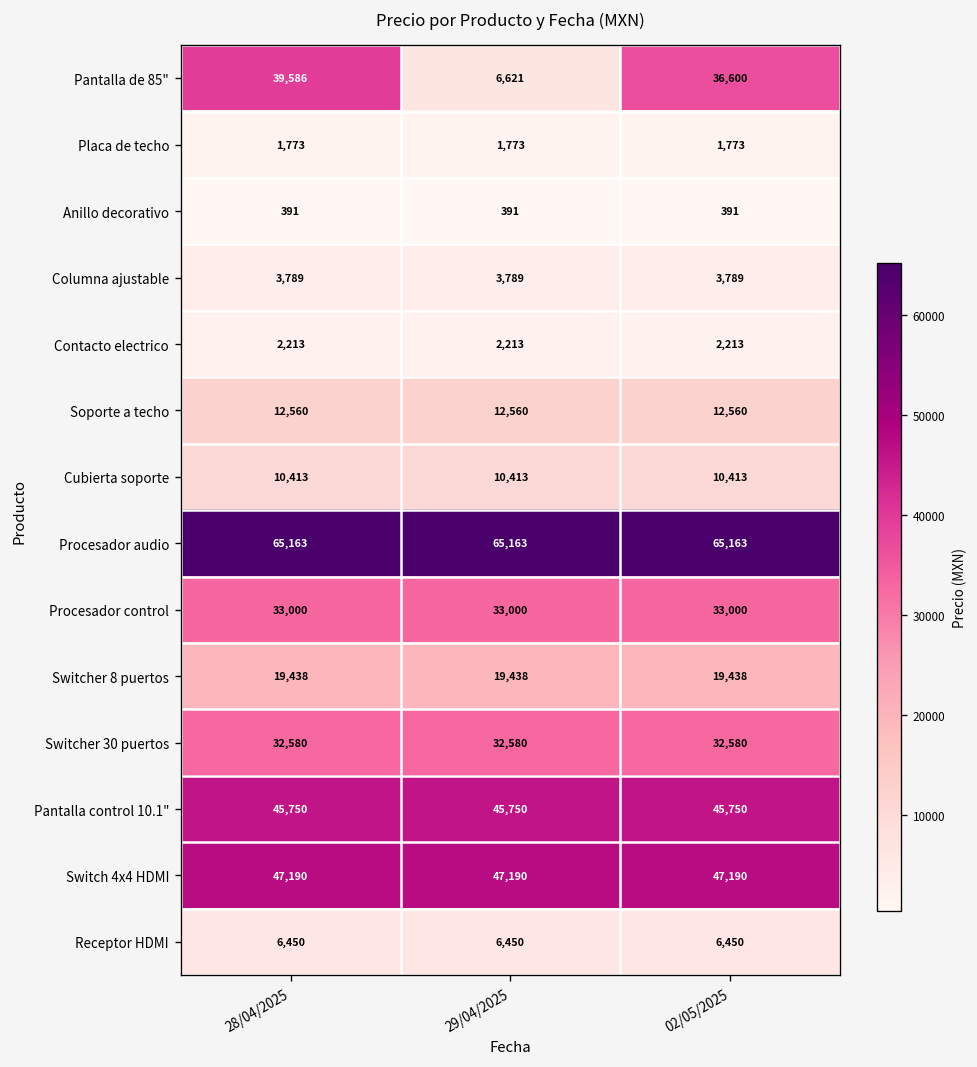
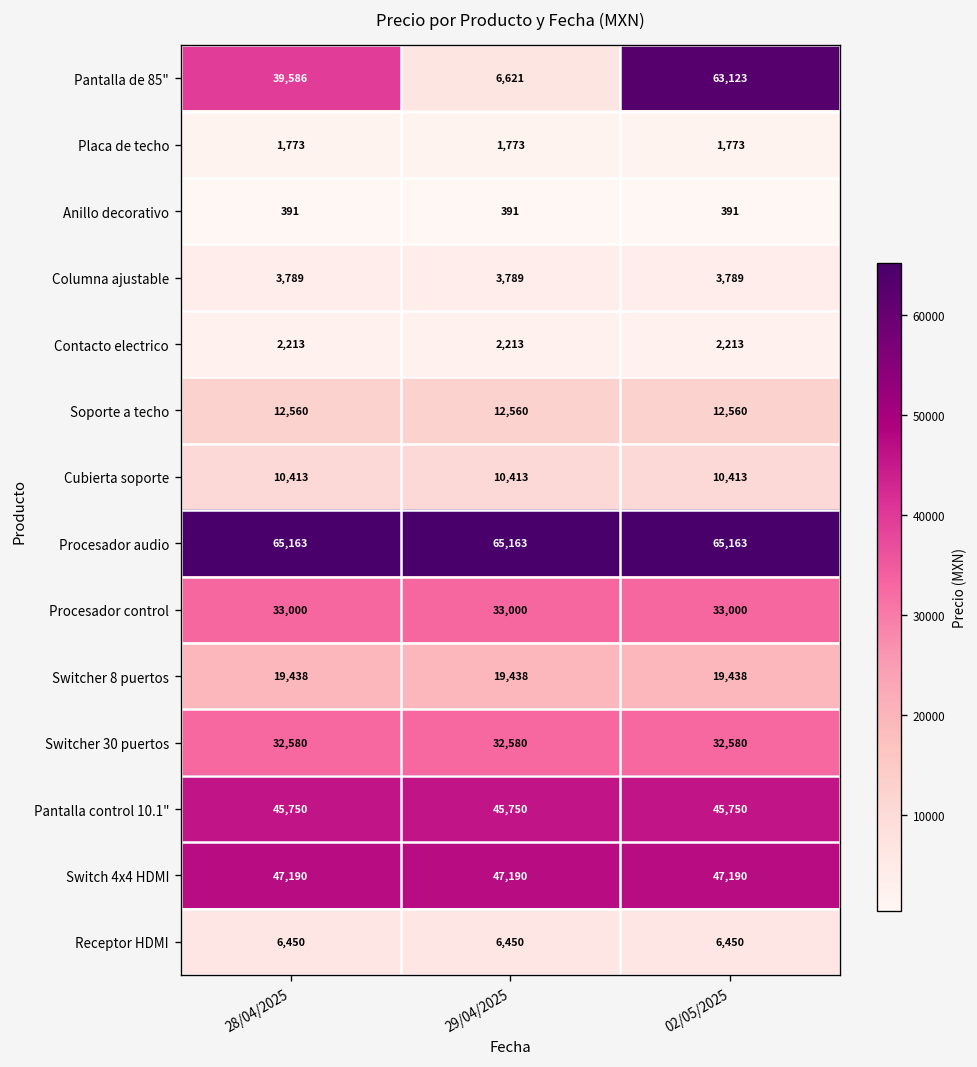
  {
    "Pantalla de 85\"": {
      "28/04/2025": "39,586",
      "29/04/2025": "6,621",
-     "02/05/2025": "36,600"
+     "02/05/2025": "63,123"
    },
    "Placa de techo": {
      "28/04/2025": "1,773",
      "29/04/2025": "1,773",
      "02/05/2025": "1,773"
    },
    "Anillo decorativo": {
      "28/04/2025": "391",
      "29/04/2025": "391",
      "02/05/2025": "391"
    },
    "Columna ajustable": {
      "28/04/2025": "3,789",
      "29/04/2025": "3,789",
      "02/05/2025": "3,789"
    },
    "Contacto electrico": {
      "28/04/2025": "2,213",
      "29/04/2025": "2,213",
      "02/05/2025": "2,213"
    },
    "Soporte a techo": {
      "28/04/2025": "12,560",
      "29/04/2025": "12,560",
      "02/05/2025": "12,560"
    },
    "Cubierta soporte": {
      "28/04/2025": "10,413",
      "29/04/2025": "10,413",
      "02/05/2025": "10,413"
    },
    "Procesador audio": {
      "28/04/2025": "65,163",
      "29/04/2025": "65,163",
      "02/05/2025": "65,163"
    },
    "Procesador control": {
      "28/04/2025": "33,000",
      "29/04/2025": "33,000",
      "02/05/2025": "33,000"
    },
    "Switcher 8 puertos": {
      "28/04/2025": "19,438",
      "29/04/2025": "19,438",
      "02/05/2025": "19,438"
    },
    "Switcher 30 puertos": {
      "28/04/2025": "32,580",
      "29/04/2025": "32,580",
      "02/05/2025": "32,580"
    },
    "Pantalla control 10.1\"": {
      "28/04/2025": "45,750",
      "29/04/2025": "45,750",
      "02/05/2025": "45,750"
    },
    "Switch 4x4 HDMI": {
      "28/04/2025": "47,190",
      "29/04/2025": "47,190",
      "02/05/2025": "47,190"
    },
    "Receptor HDMI": {
      "28/04/2025": "6,450",
      "29/04/2025": "6,450",
      "02/05/2025": "6,450"
    }
  }
